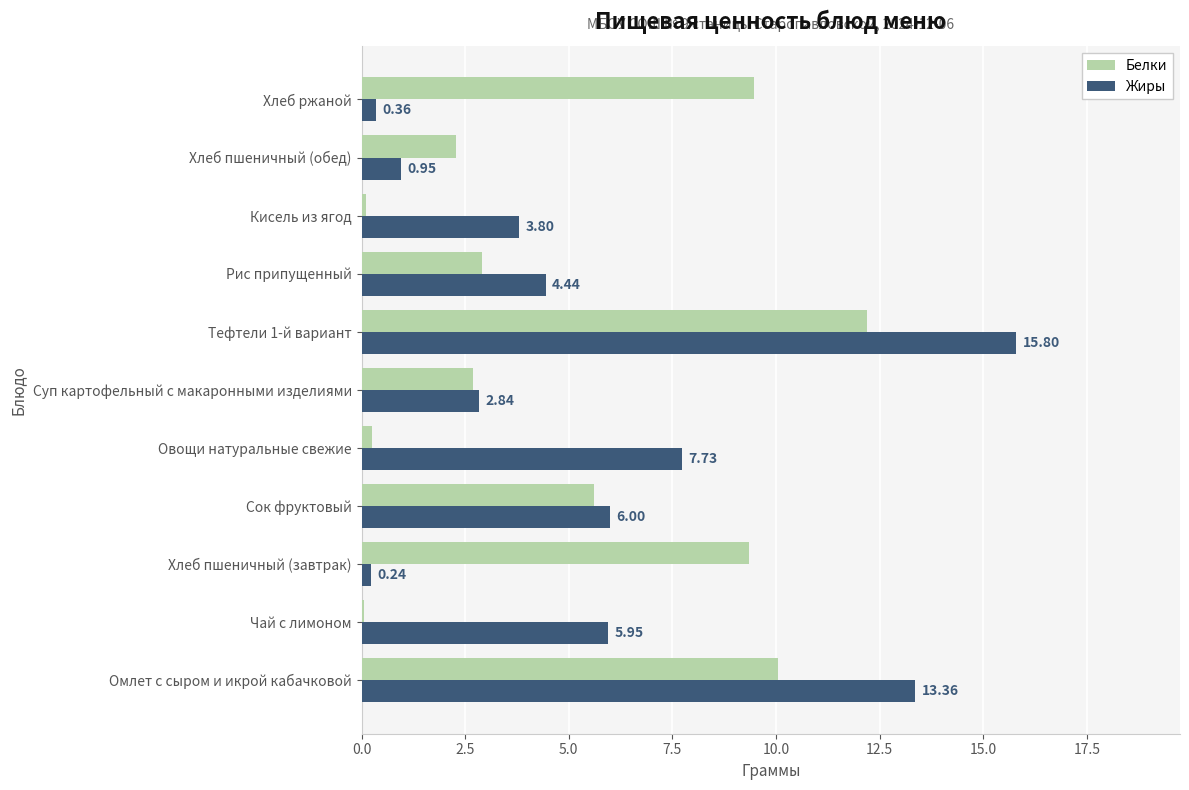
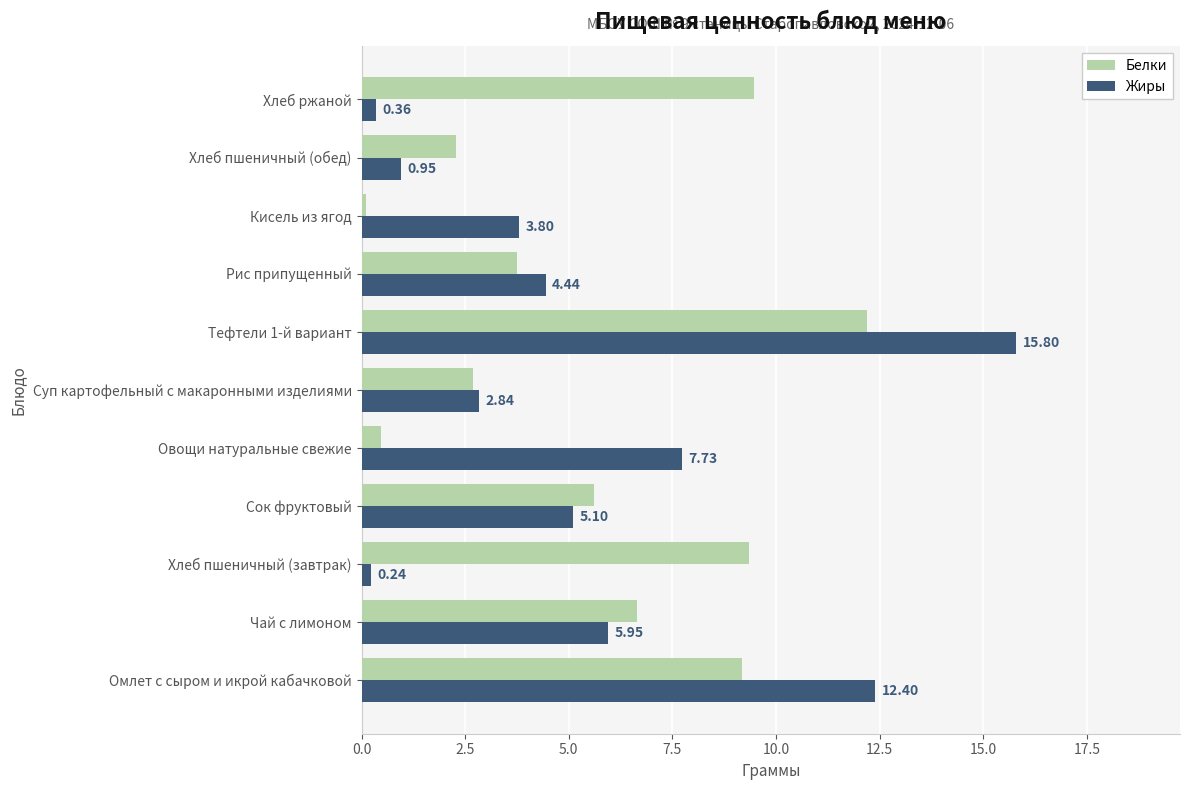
  {
    "Белки": {
      "Хлеб ржаной": 9.5,
      "Хлеб пшеничный (обед)": 2.3,
      "Кисель из ягод": 0.1,
-     "Рис припущенный": 2.9,
+     "Рис припущенный": 3.8,
      "Тефтели 1-й вариант": 12.2,
      "Суп картофельный с макаронными изделиями": 2.7,
-     "Овощи натуральные свежие": 0.3,
+     "Овощи натуральные свежие": 0.5,
      "Сок фруктовый": 5.6,
      "Хлеб пшеничный (завтрак)": 9.4,
-     "Чай с лимоном": 0.1,
-     "Омлет с сыром и икрой кабачковой": 10.1
+     "Чай с лимоном": 6.7,
+     "Омлет с сыром и икрой кабачковой": 9.2
    },
    "Жиры": {
      "Хлеб ржаной": 0.36,
      "Хлеб пшеничный (обед)": 0.95,
      "Кисель из ягод": 3.80,
      "Рис припущенный": 4.44,
      "Тефтели 1-й вариант": 15.80,
      "Суп картофельный с макаронными изделиями": 2.84,
      "Овощи натуральные свежие": 7.73,
-     "Сок фруктовый": 6.00,
+     "Сок фруктовый": 5.10,
      "Хлеб пшеничный (завтрак)": 0.24,
      "Чай с лимоном": 5.95,
-     "Омлет с сыром и икрой кабачковой": 13.36
+     "Омлет с сыром и икрой кабачковой": 12.40
    }
  }
